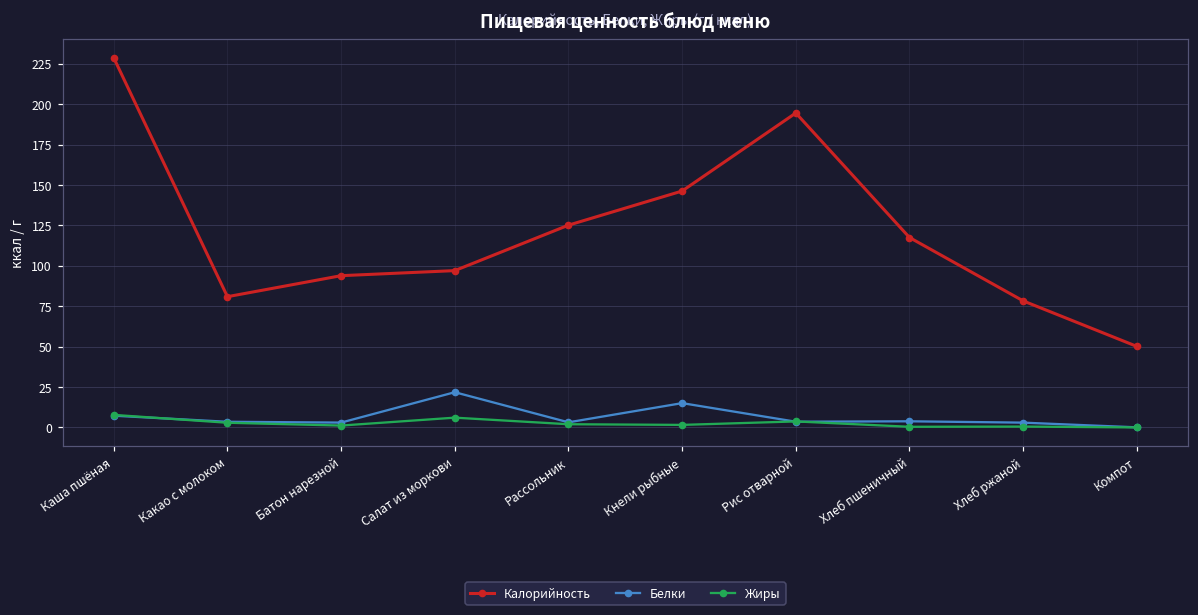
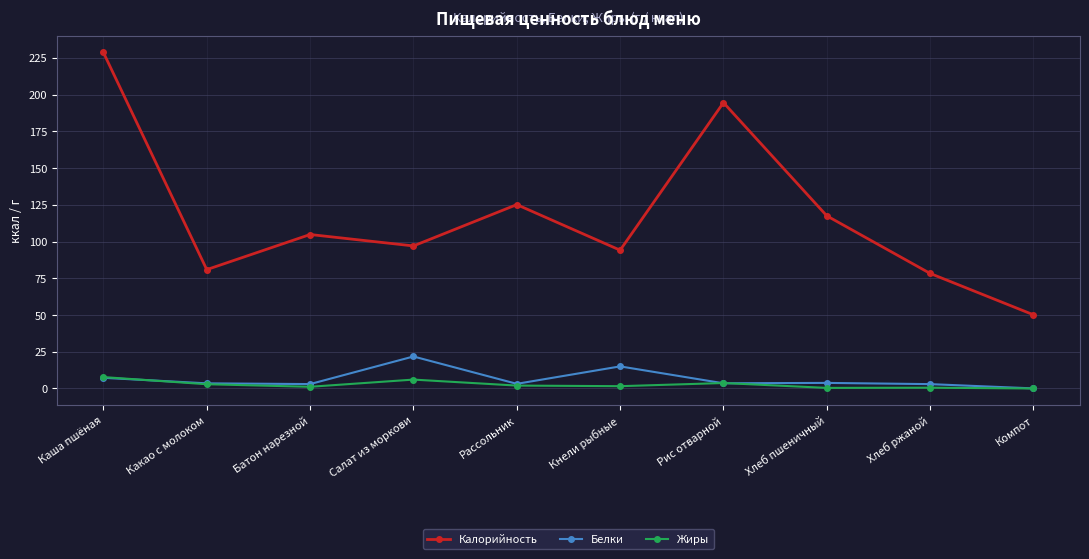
  {
    "Калорийность": {
      "Каша пшёная": 229,
      "Какао с молоком": 81,
-     "Батон нарезной": 94,
+     "Батон нарезной": 105,
      "Салат из моркови": 97,
      "Рассольник": 125,
-     "Кнели рыбные": 146,
+     "Кнели рыбные": 94,
      "Рис отварной": 195,
      "Хлеб пшеничный": 118,
      "Хлеб ржаной": 78,
      "Компот": 50
    },
    "Белки": {
      "Батон нарезной": 3,
      "Салат из моркови": 22,
      "Кнели рыбные": 15,
      "Хлеб пшеничный": 4,
      "Хлеб ржаной": 3
    },
    "Жиры": {
      "Батон нарезной": 1,
      "Салат из моркови": 6,
      "Кнели рыбные": 2,
      "Хлеб пшеничный": 0,
      "Хлеб ржаной": 1
    }
  }
